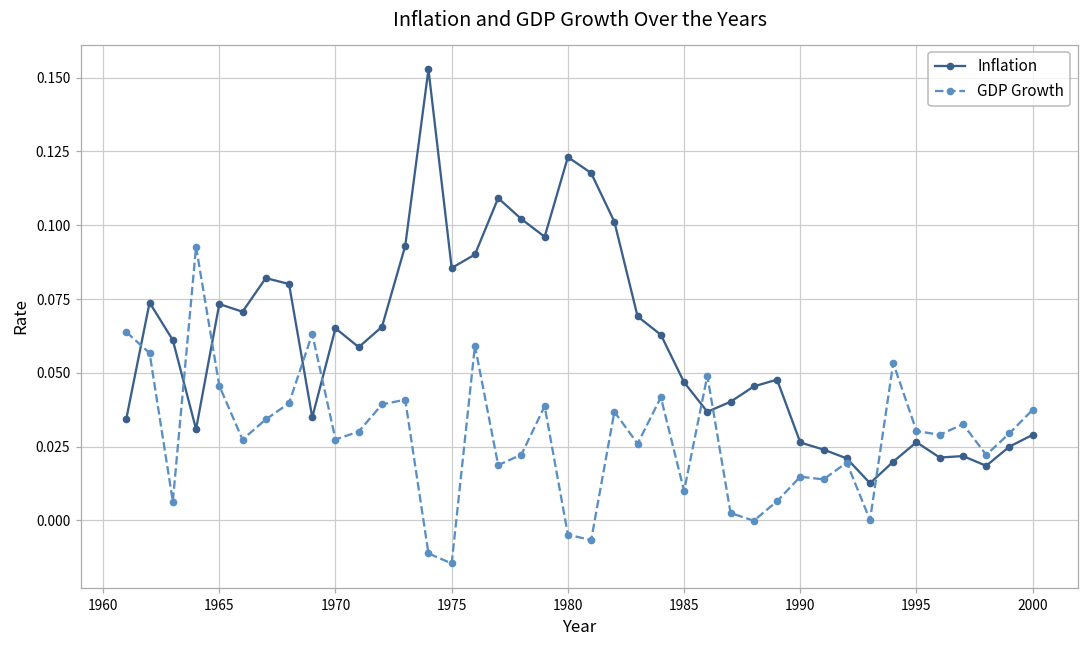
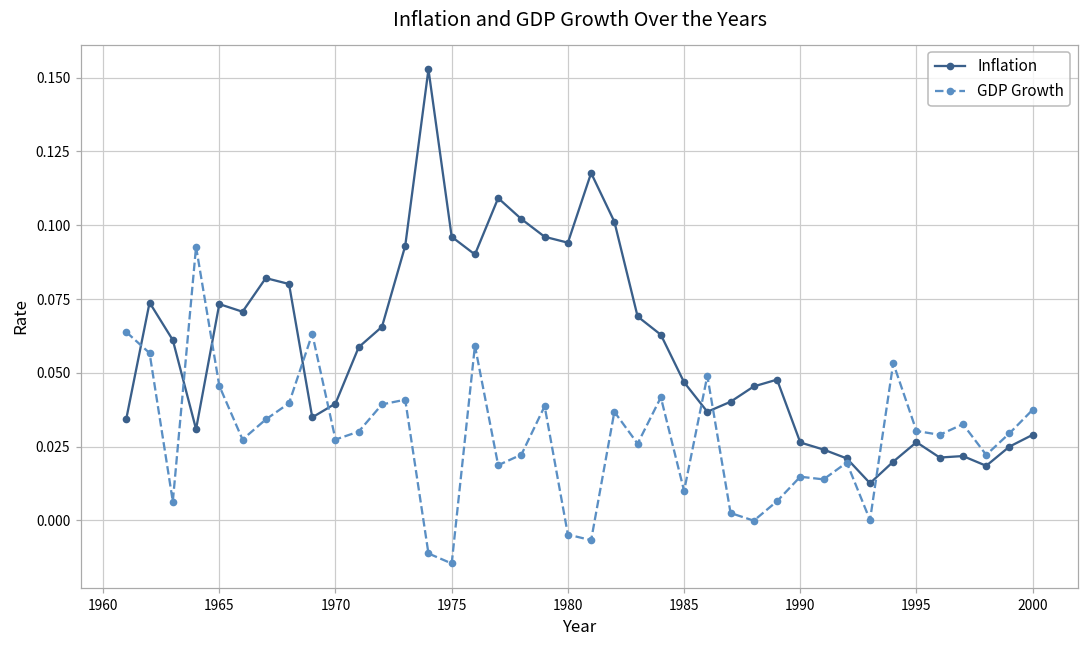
  {
    "Inflation": {
      "1965": 0.073,
-     "1970": 0.065,
-     "1975": 0.086,
-     "1980": 0.123,
+     "1970": 0.040,
+     "1975": 0.096,
+     "1980": 0.094,
      "1985": 0.047,
      "1990": 0.026,
      "1995": 0.027,
      "2000": 0.029
    },
    "GDP Growth": {
      "1965": 0.046,
      "1970": 0.027,
      "1975": -0.015,
      "1980": -0.005,
      "1985": 0.010,
      "1990": 0.015,
      "1995": 0.030,
      "2000": 0.038
    }
  }
